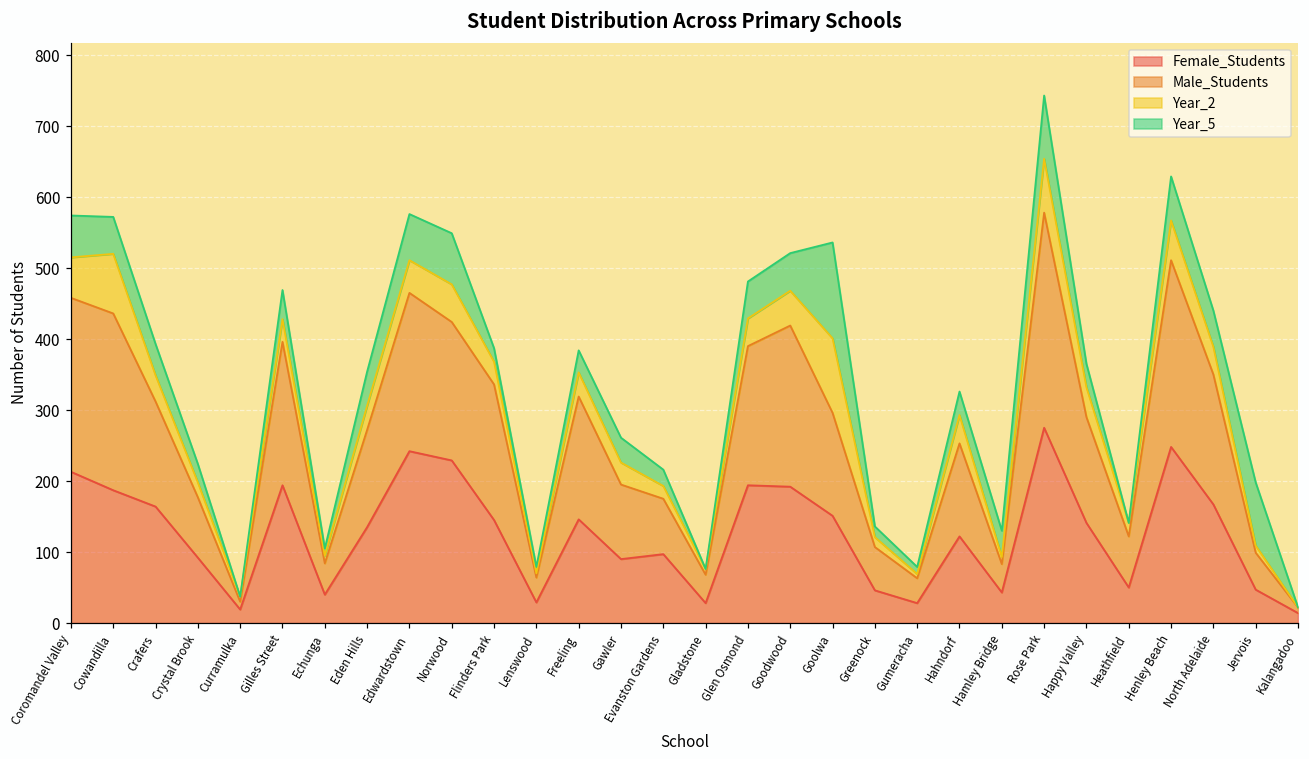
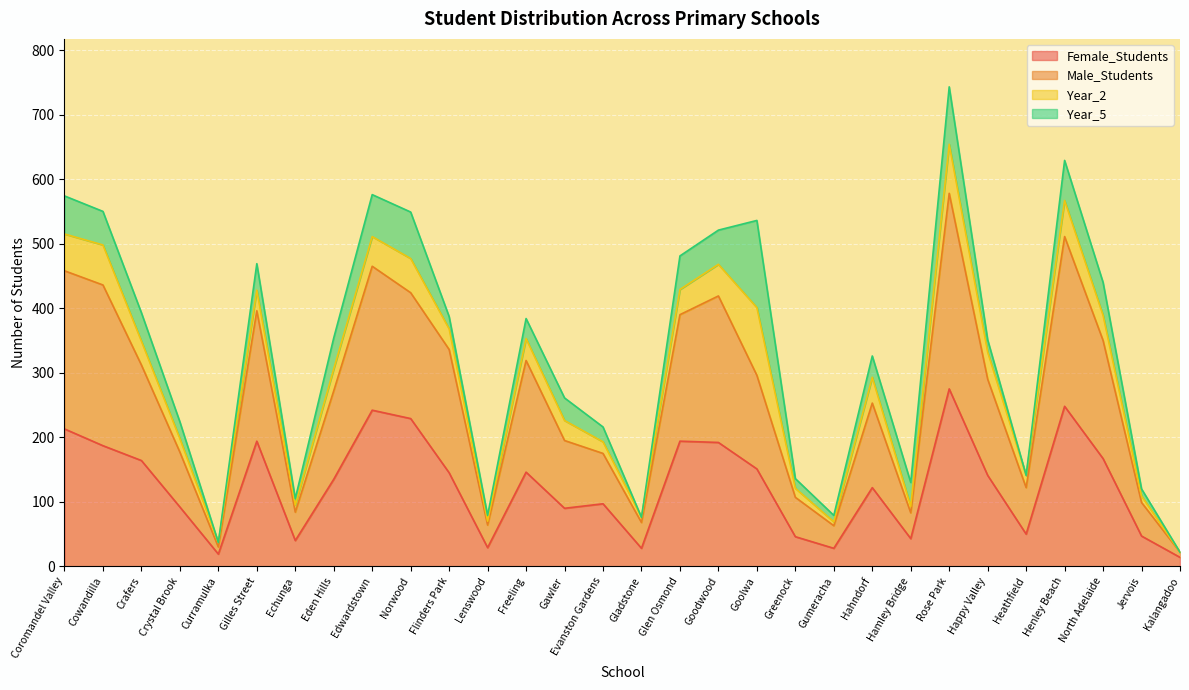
  {
    "Year_2": {
      "Coromandel Valley": 60,
-     "Cowandilla": 80,
+     "Cowandilla": 60,
      "Crafers": 40,
      "Crystal Brook": 20,
      "Gilles Street": 30,
      "Echunga": 10,
      "Eden Hills": 30,
      "Edwardstown": 50,
      "Norwood": 50,
      "Flinders Park": 30,
      "Lenswood": 10,
      "Freeling": 30,
      "Gawler": 30,
      "Evanston Gardens": 20,
      "Glen Osmond": 40,
      "Goodwood": 50,
      "Goolwa": 110,
      "Greenock": 10,
      "Gumeracha": 10,
      "Hahndorf": 40,
      "Hamley Bridge": 10,
      "Rose Park": 80,
      "Happy Valley": 40,
      "Henley Beach": 60,
      "North Adelaide": 40,
      "Jervois": 10
    },
    "Year_5": {
      "Coromandel Valley": 60,
      "Cowandilla": 50,
      "Crafers": 40,
      "Crystal Brook": 30,
      "Gilles Street": 40,
      "Echunga": 10,
      "Eden Hills": 50,
      "Edwardstown": 70,
      "Norwood": 70,
      "Flinders Park": 20,
      "Lenswood": 10,
      "Freeling": 30,
      "Gawler": 40,
      "Evanston Gardens": 20,
      "Glen Osmond": 50,
      "Goodwood": 50,
      "Goolwa": 140,
      "Greenock": 20,
      "Gumeracha": 10,
      "Hahndorf": 30,
      "Hamley Bridge": 40,
      "Rose Park": 90,
-     "Happy Valley": 30,
+     "Happy Valley": 20,
      "Henley Beach": 60,
      "North Adelaide": 50,
-     "Jervois": 90
+     "Jervois": 10
    }
  }
